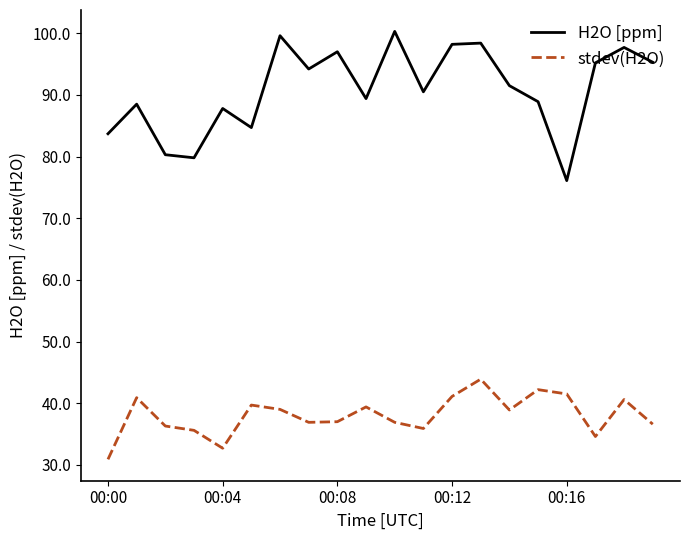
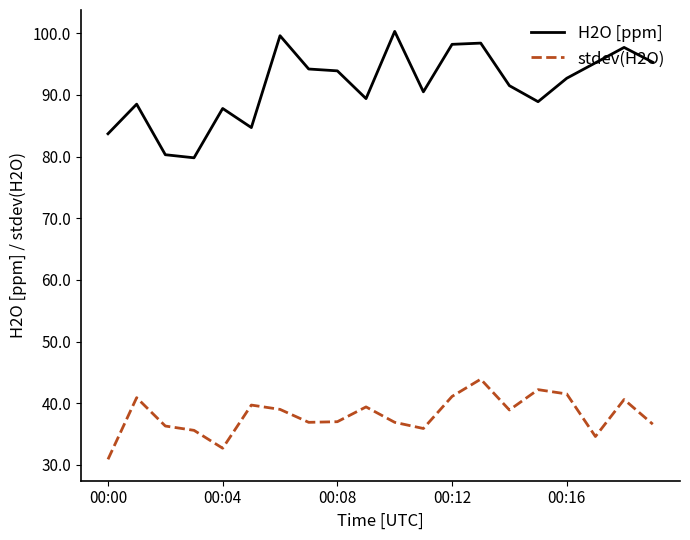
  {
    "H2O [ppm]": {
      "00:00": 84,
      "00:04": 88,
-     "00:08": 97,
+     "00:08": 94,
      "00:12": 98,
-     "00:16": 76
+     "00:16": 93
    },
    "stdev(H2O)": {
      "00:00": 31,
      "00:04": 33,
      "00:08": 37,
      "00:12": 41,
      "00:16": 42
    }
  }
